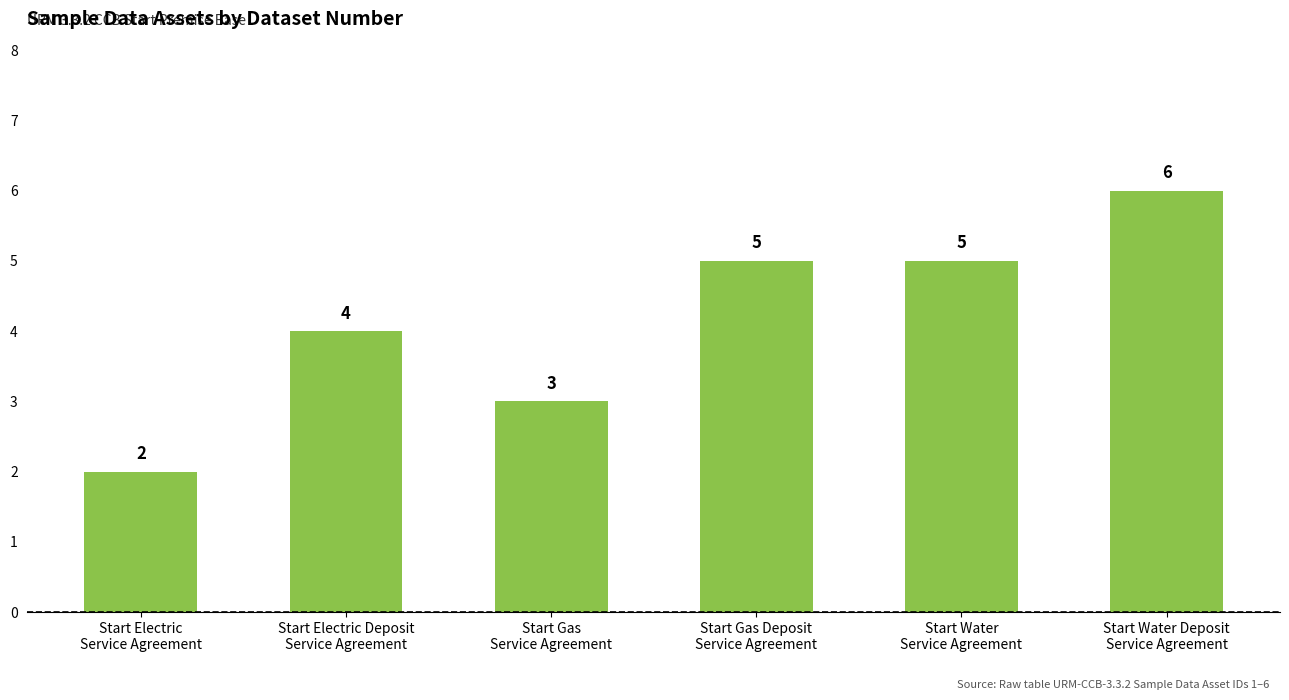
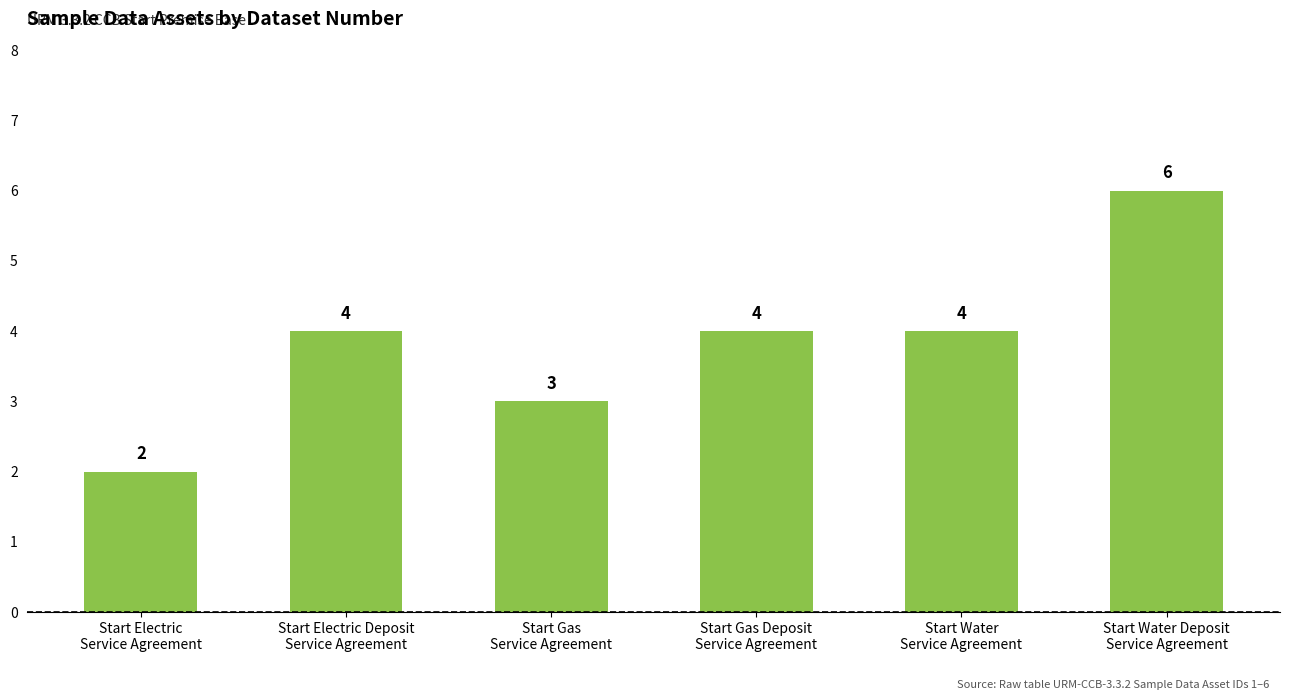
  {
    "Start Electric Service Agreement": 2,
    "Start Electric Deposit Service Agreement": 4,
    "Start Gas Service Agreement": 3,
-   "Start Gas Deposit Service Agreement": 5,
-   "Start Water Service Agreement": 5,
+   "Start Gas Deposit Service Agreement": 4,
+   "Start Water Service Agreement": 4,
    "Start Water Deposit Service Agreement": 6
  }
